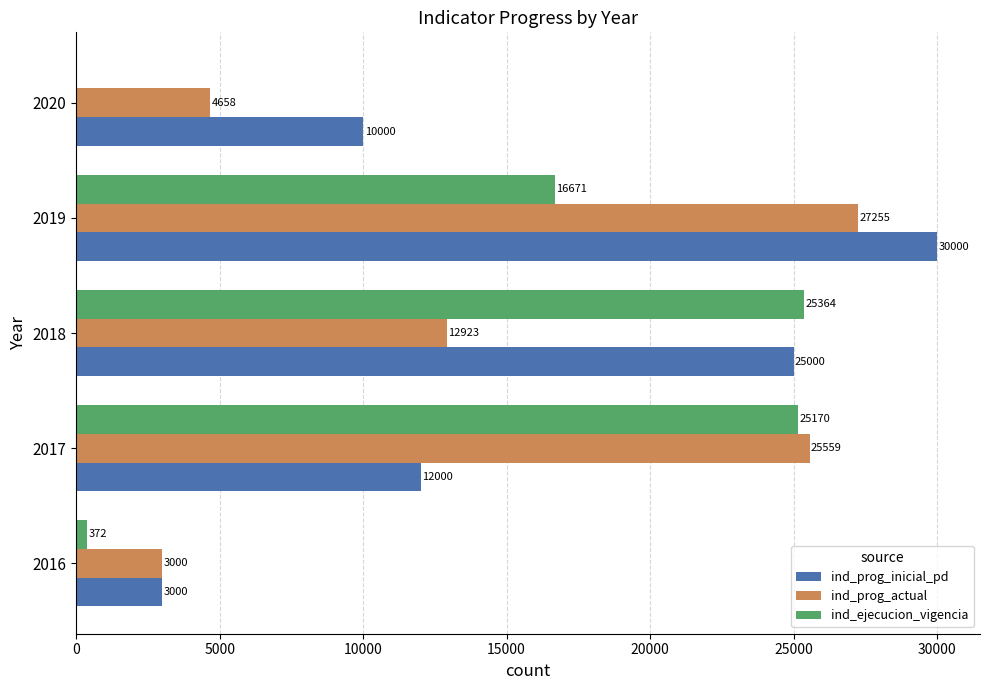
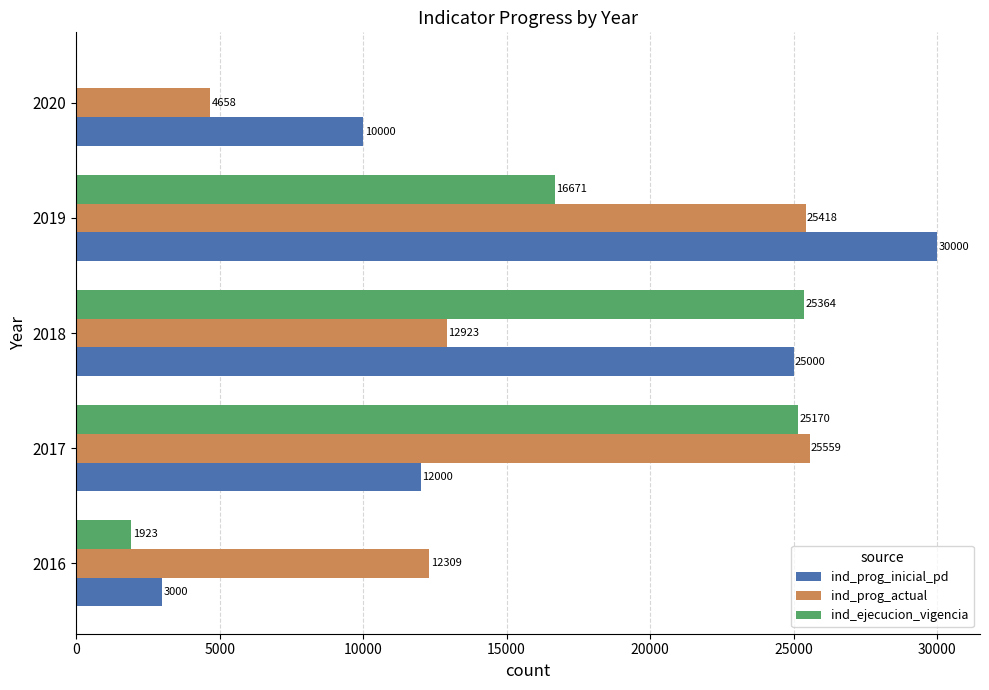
  {
    "ind_prog_inicial_pd": {
      "2020": 10000,
      "2019": 30000,
      "2018": 25000,
      "2017": 12000,
      "2016": 3000
    },
    "ind_prog_actual": {
      "2020": 4658,
-     "2019": 27255,
+     "2019": 25418,
      "2018": 12923,
      "2017": 25559,
-     "2016": 3000
+     "2016": 12309
    },
    "ind_ejecucion_vigencia": {
      "2019": 16671,
      "2018": 25364,
      "2017": 25170,
-     "2016": 372
+     "2016": 1923
    }
  }
